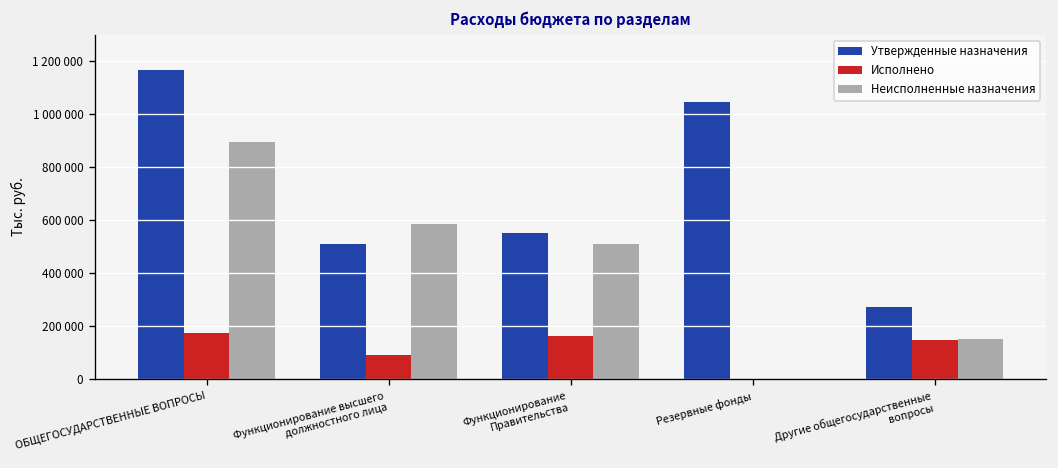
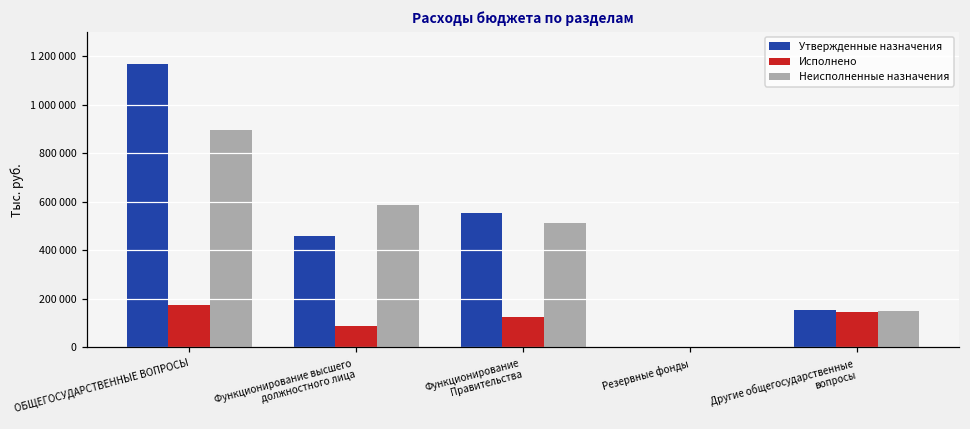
  {
    "Утвержденные назначения": {
      "ОБЩЕГОСУДАРСТВЕННЫЕ ВОПРОСЫ": 1170000,
-     "Функционирование высшего должностного лица": 510000,
+     "Функционирование высшего должностного лица": 460000,
      "Функционирование Правительства": 550000,
-     "Резервные фонды": 1050000,
-     "Другие общегосударственные вопросы": 270000
+     "Резервные фонды": 0,
+     "Другие общегосударственные вопросы": 150000
    },
    "Исполнено": {
      "ОБЩЕГОСУДАРСТВЕННЫЕ ВОПРОСЫ": 170000,
      "Функционирование высшего должностного лица": 90000,
-     "Функционирование Правительства": 160000,
+     "Функционирование Правительства": 120000,
      "Резервные фонды": 0,
      "Другие общегосударственные вопросы": 150000
    },
    "Неисполненные назначения": {
      "ОБЩЕГОСУДАРСТВЕННЫЕ ВОПРОСЫ": 900000,
      "Функционирование высшего должностного лица": 590000,
      "Функционирование Правительства": 510000,
      "Другие общегосударственные вопросы": 150000
    }
  }
